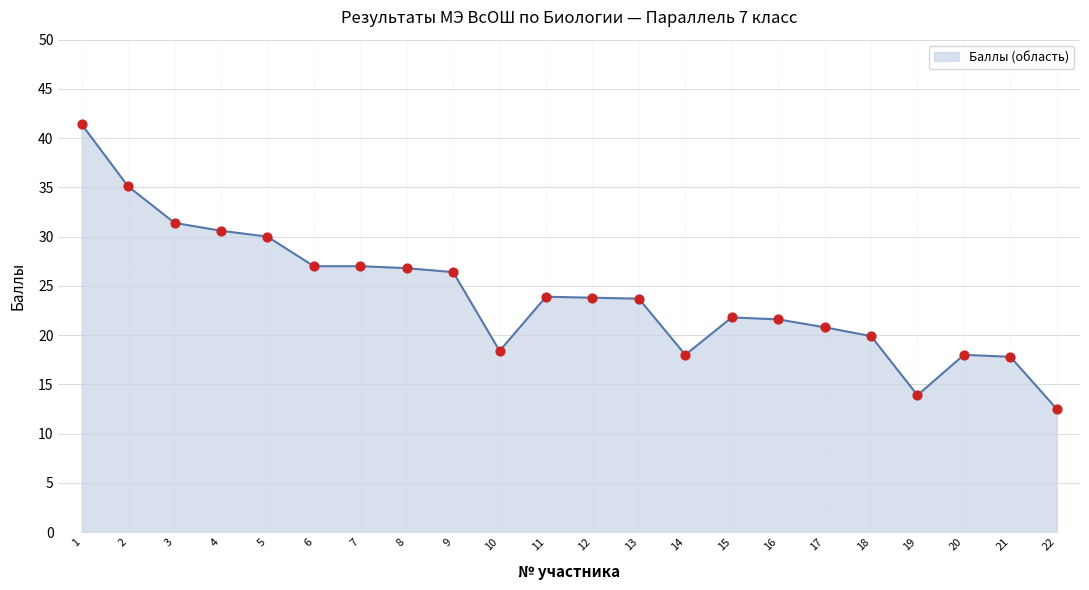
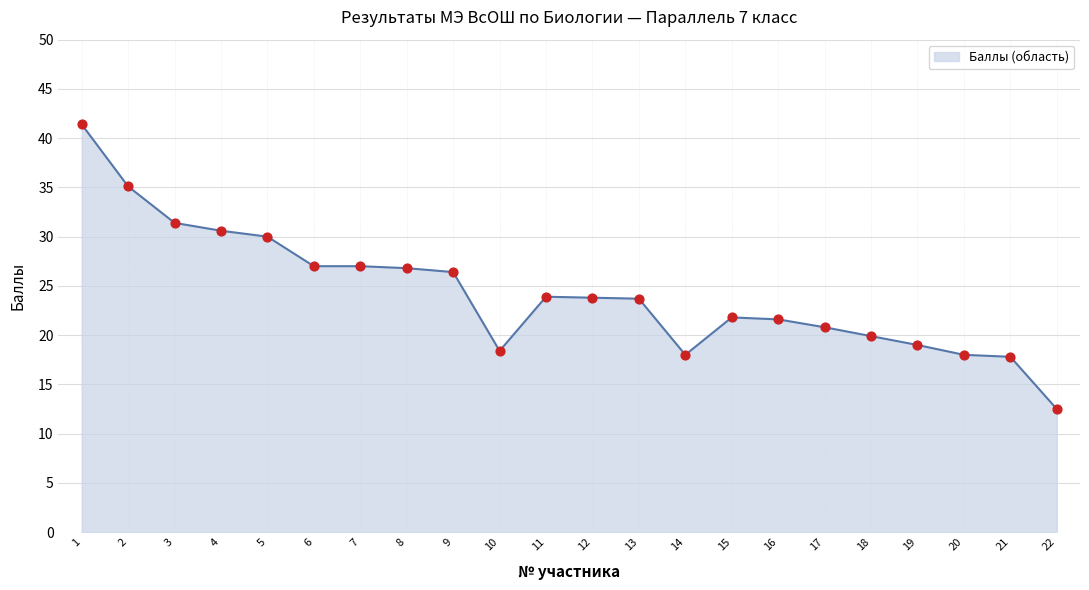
  {
    "1": 41,
    "2": 35,
    "3": 31,
    "4": 31,
    "5": 30,
    "6": 27,
    "7": 27,
    "8": 27,
    "9": 26,
    "10": 18,
    "11": 24,
    "12": 24,
    "13": 24,
    "14": 18,
    "15": 22,
    "16": 22,
    "17": 21,
    "18": 20,
-   "19": 14,
+   "19": 19,
    "20": 18,
    "21": 18,
    "22": 13
  }
